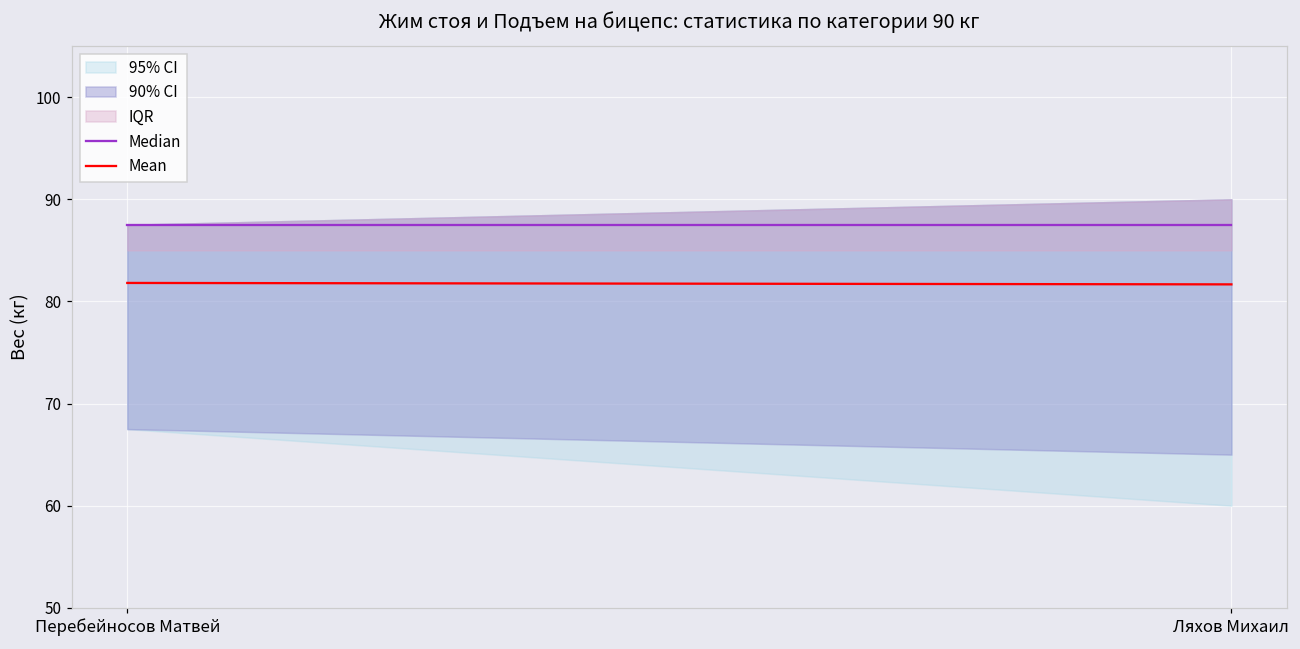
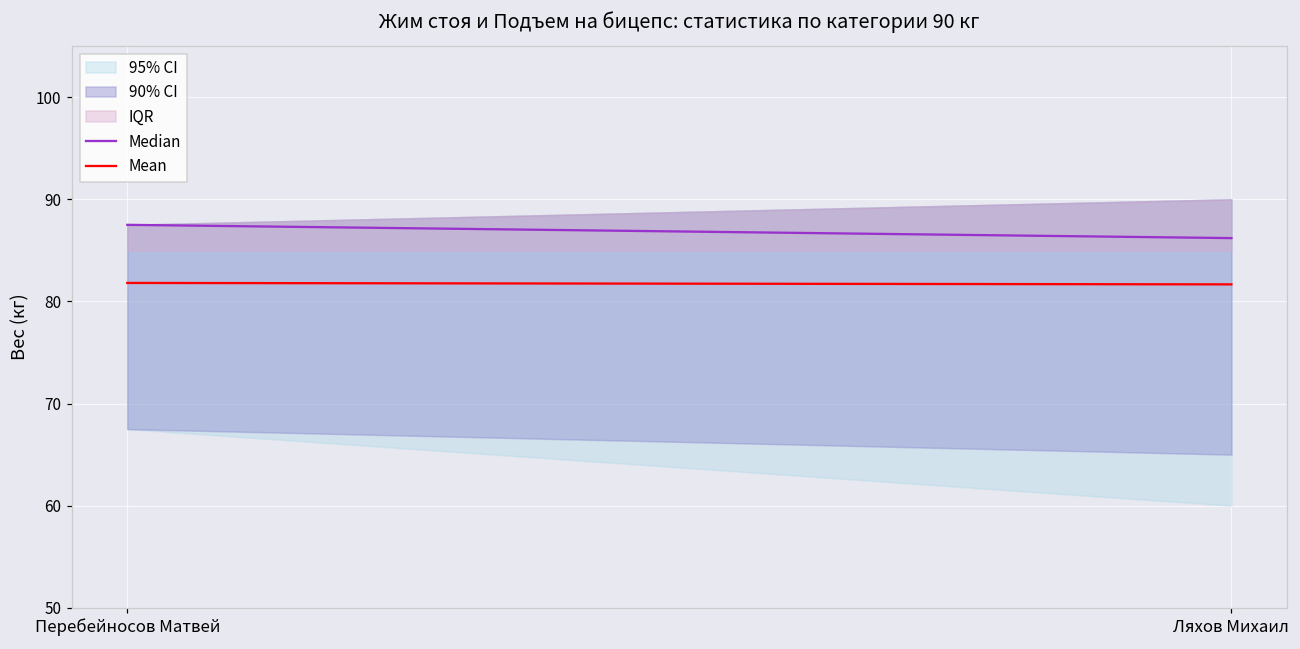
  {
    "Median": {
-     "Ляхов Михаил": 88
+     "Ляхов Михаил": 86
    },
    "Mean": {
      "Перебейносов Матвей": 82,
      "Ляхов Михаил": 82
    },
    "IQR": {
      "Ляхов Михаил": 90
    }
  }
